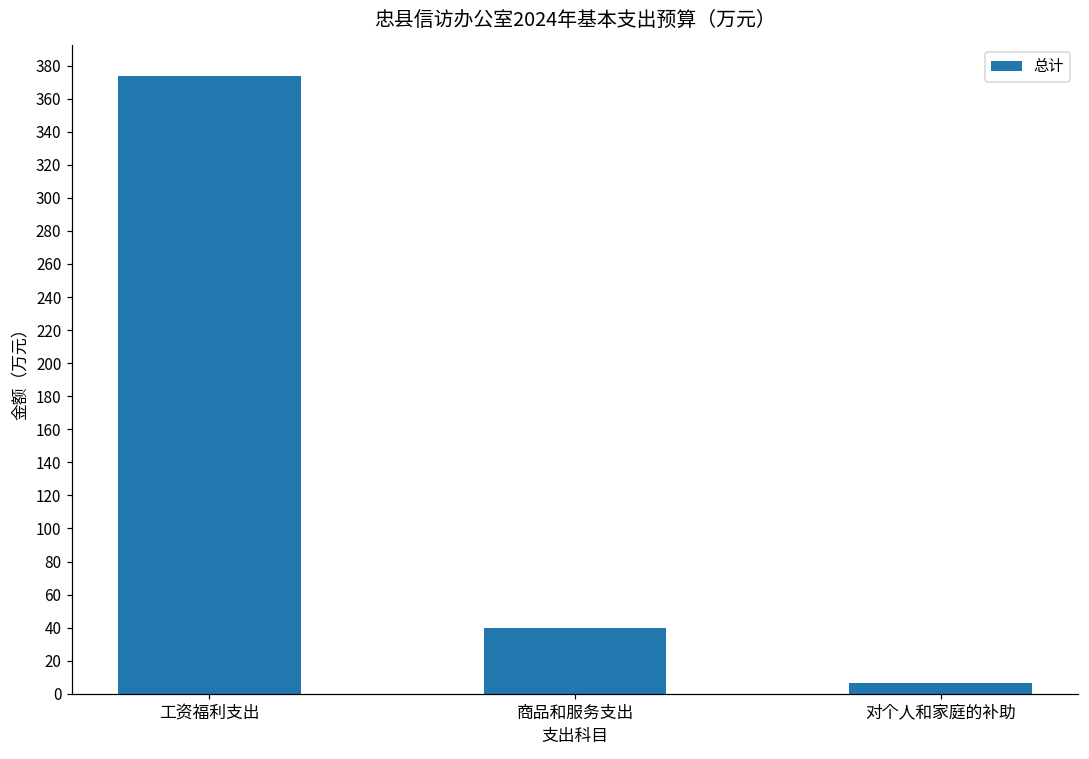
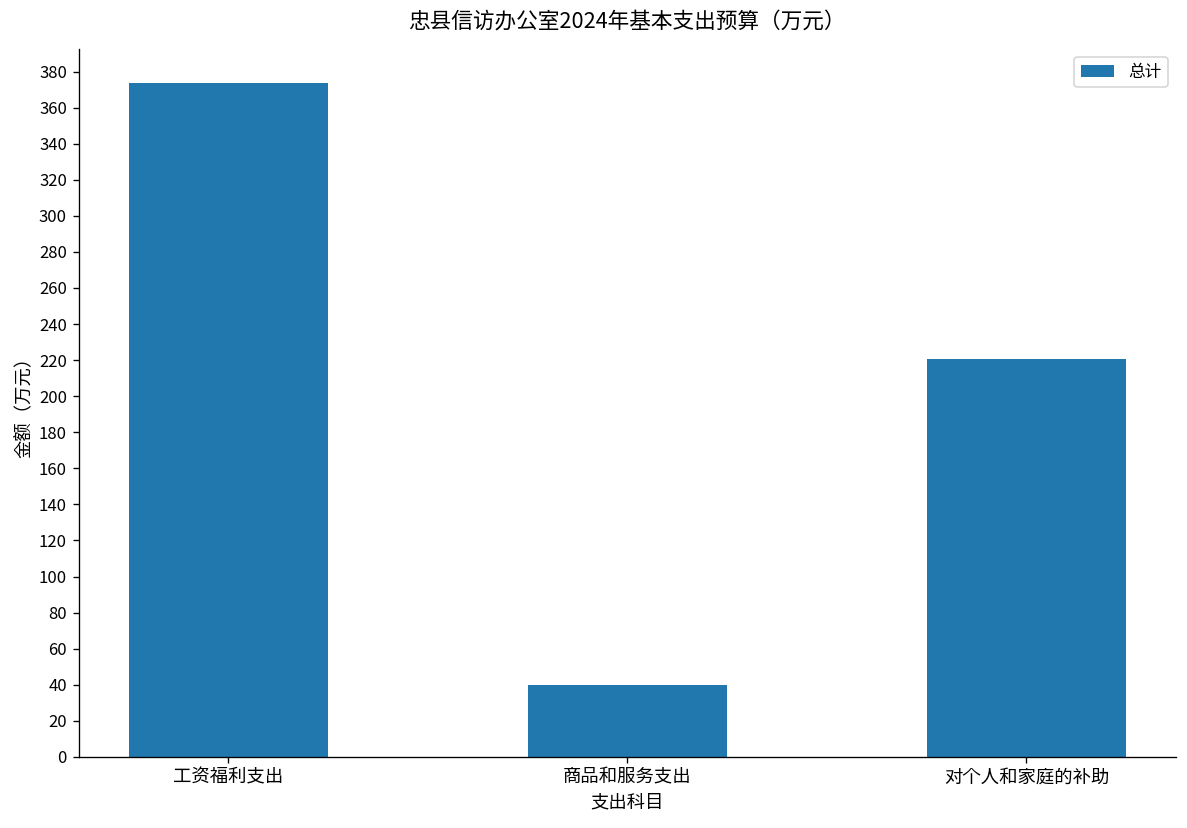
  {
    "工资福利支出": 374,
    "商品和服务支出": 40,
-   "对个人和家庭的补助": 7
+   "对个人和家庭的补助": 221
  }
